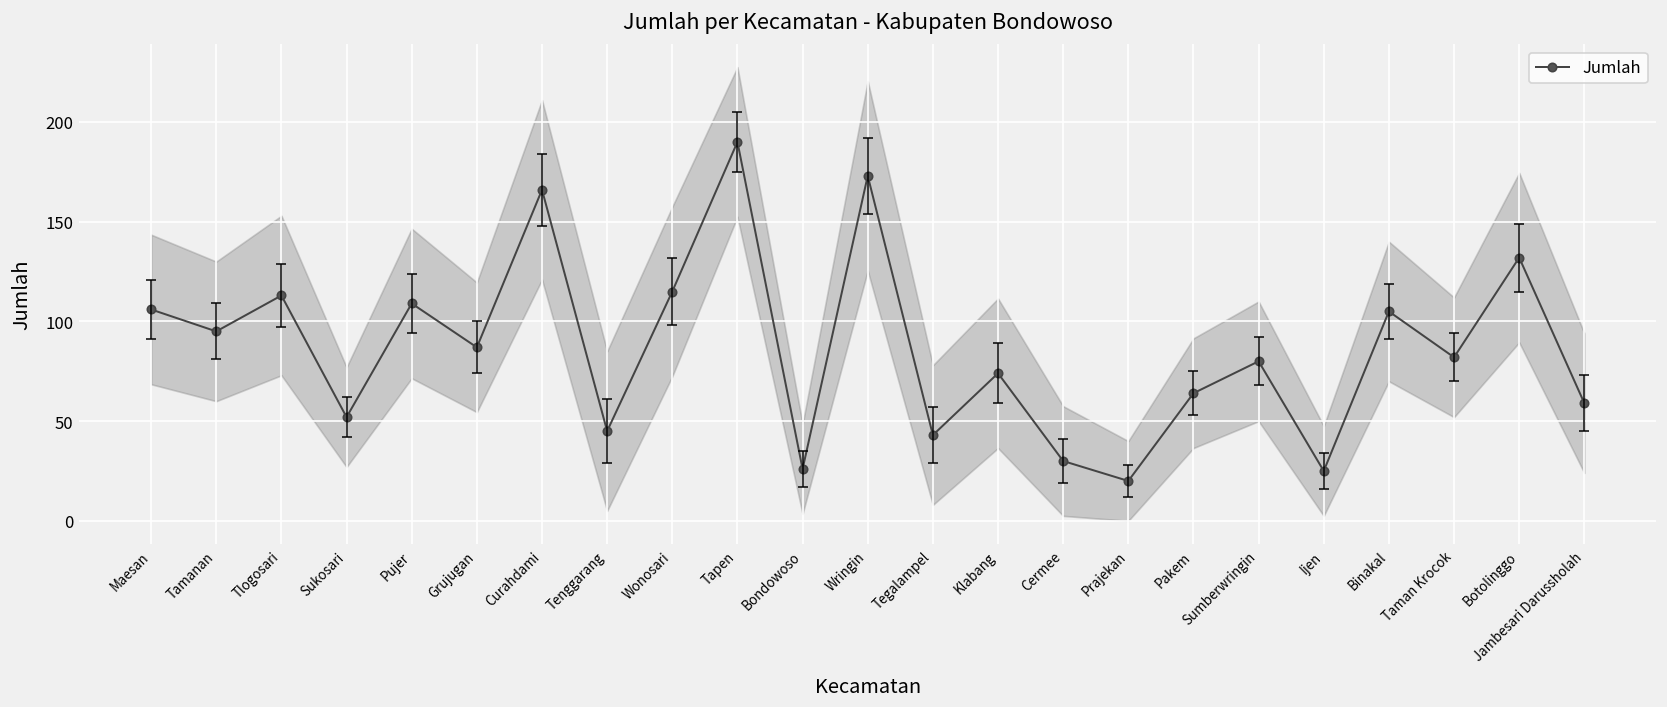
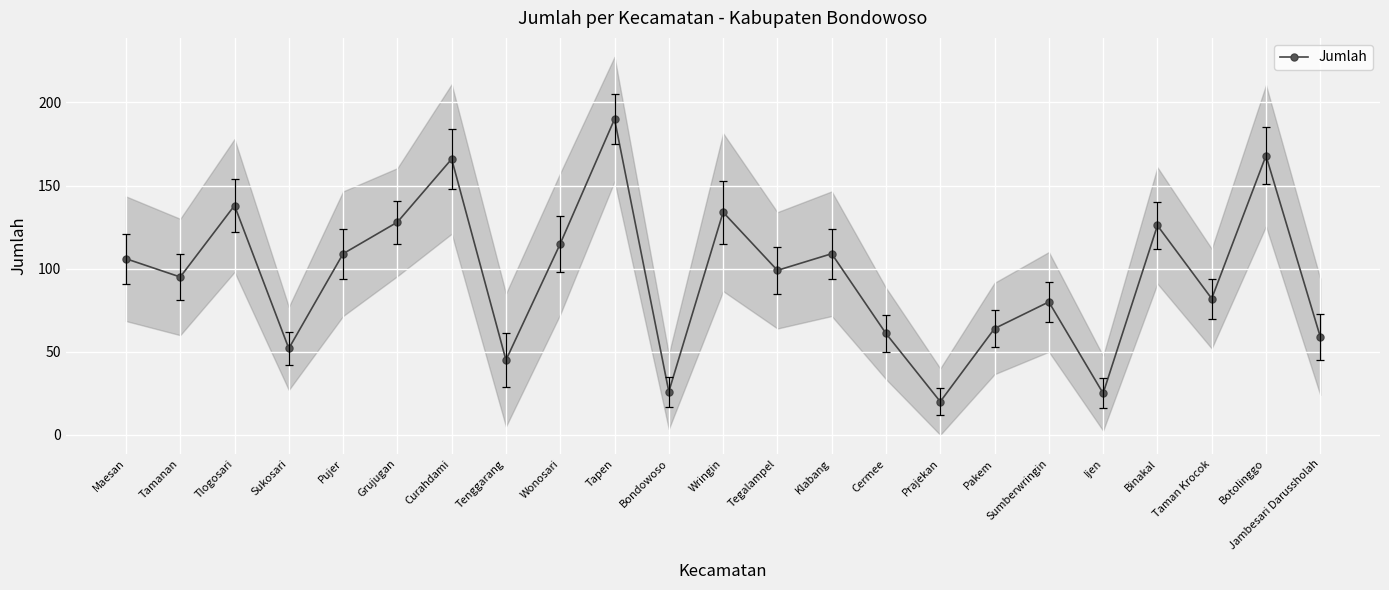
  {
    "Jumlah": {
      "Maesan": 106,
      "Tamanan": 95,
-     "Tlogosari": 113,
+     "Tlogosari": 138,
      "Sukosari": 52,
      "Pujer": 109,
-     "Grujugan": 87,
+     "Grujugan": 128,
      "Curahdami": 166,
      "Tenggarang": 45,
      "Wonosari": 115,
      "Tapen": 190,
      "Bondowoso": 26,
-     "Wringin": 173,
-     "Tegalampel": 43,
-     "Klabang": 74,
-     "Cermee": 30,
+     "Wringin": 134,
+     "Tegalampel": 99,
+     "Klabang": 109,
+     "Cermee": 61,
      "Prajekan": 20,
      "Pakem": 64,
      "Sumberwringin": 80,
      "Ijen": 25,
-     "Binakal": 105,
+     "Binakal": 126,
      "Taman Krocok": 82,
-     "Botolinggo": 132,
+     "Botolinggo": 168,
      "Jambesari Darussholah": 59
    }
  }
